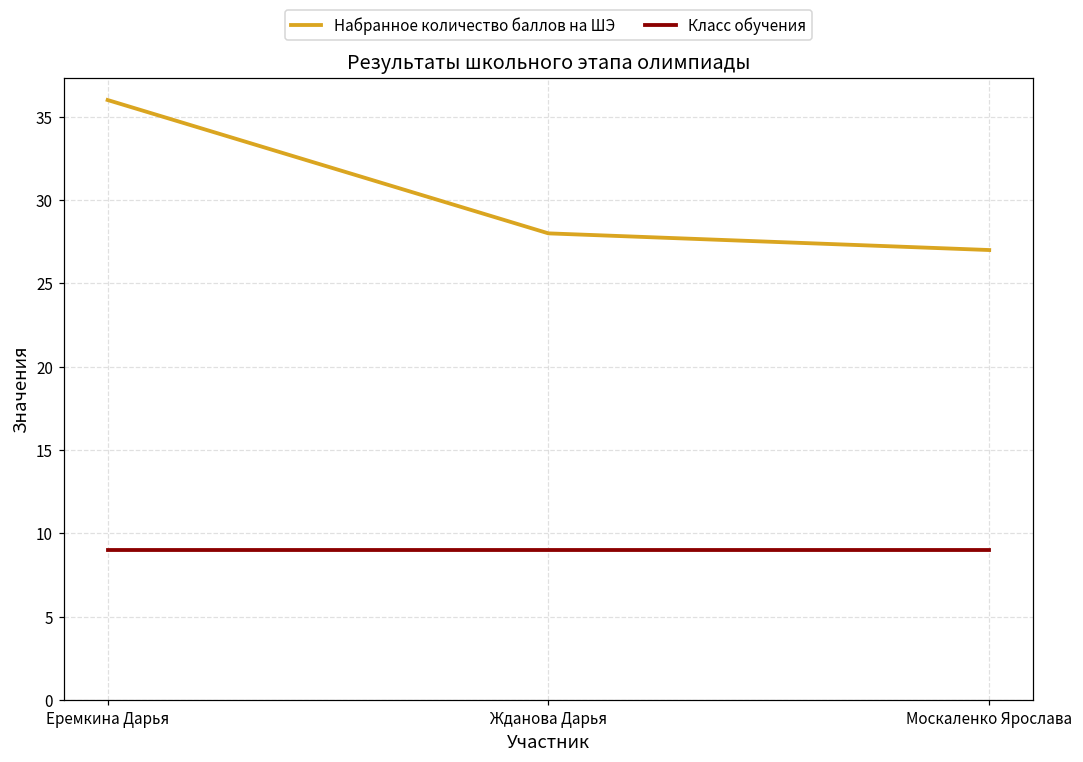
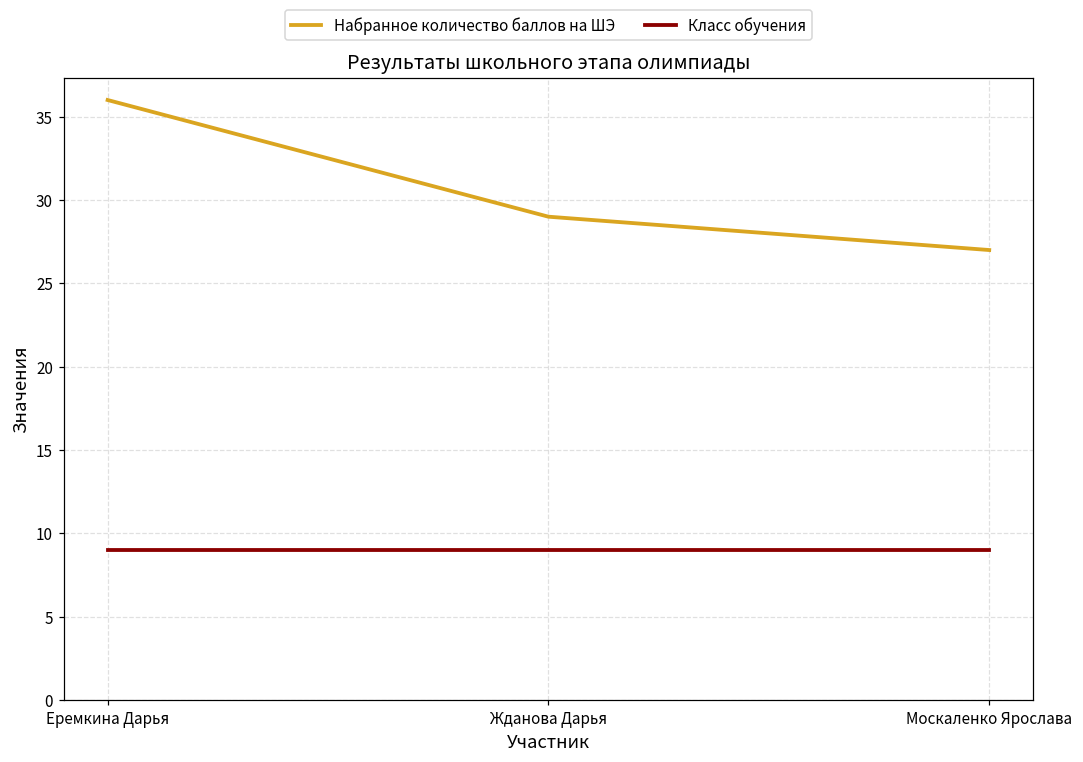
  {
    "Набранное количество баллов на ШЭ": {
      "Еремкина Дарья": 36,
-     "Жданова Дарья": 28,
+     "Жданова Дарья": 29,
      "Москаленко Ярослава": 27
    },
    "Класс обучения": {
      "Еремкина Дарья": 9,
      "Жданова Дарья": 9,
      "Москаленко Ярослава": 9
    }
  }
